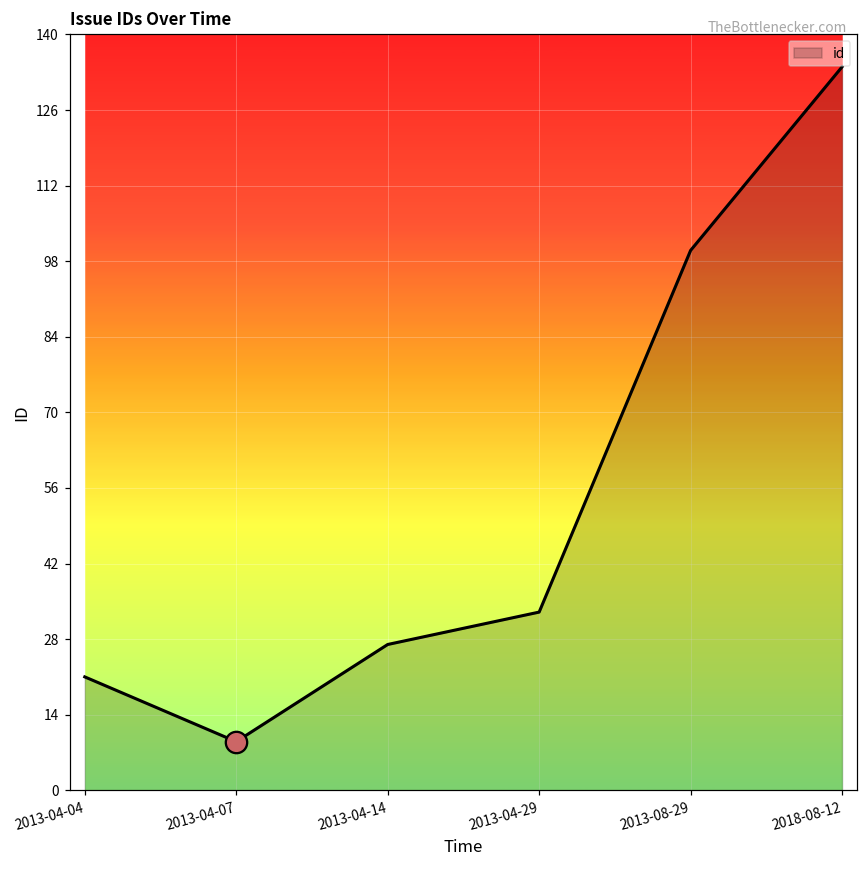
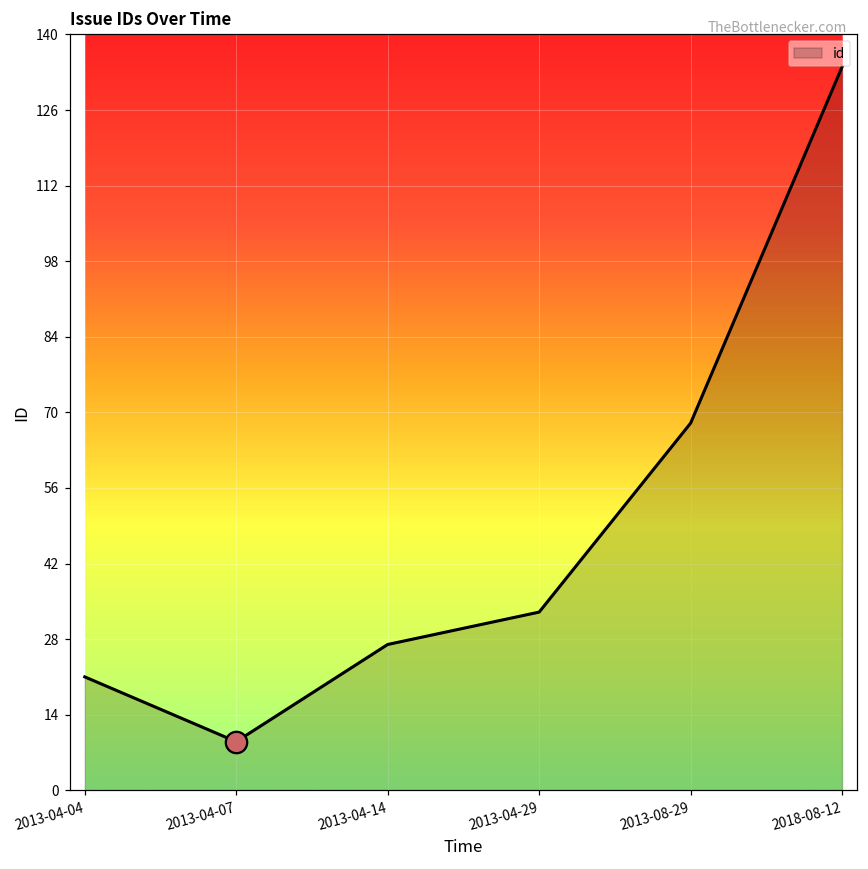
  {
    "id": {
      "2013-04-04": 21,
      "2013-04-14": 27,
      "2013-04-29": 33,
-     "2013-08-29": 100,
+     "2013-08-29": 68,
      "2018-08-12": 134
    }
  }
